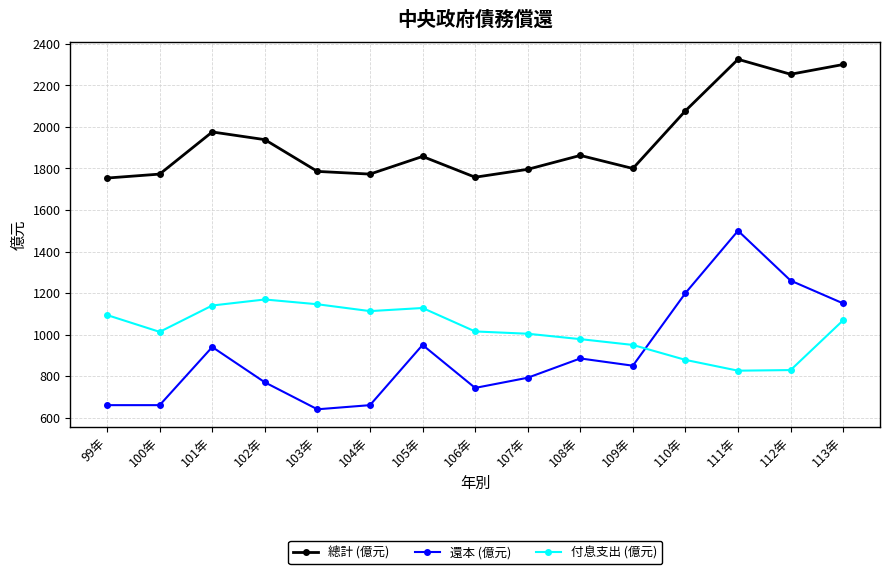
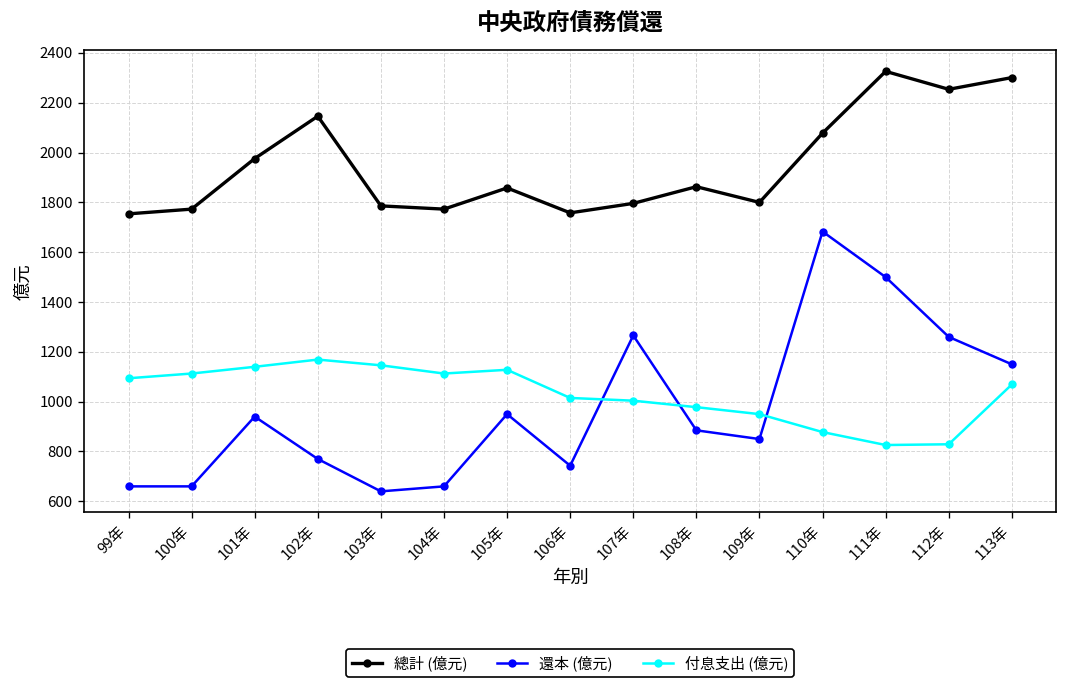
  {
    "總計 (億元)": {
      "99年": 1750,
      "100年": 1770,
      "101年": 1980,
-     "102年": 1940,
+     "102年": 2150,
      "103年": 1790,
      "104年": 1770,
      "105年": 1860,
      "106年": 1760,
      "107年": 1800,
      "108年": 1860,
      "109年": 1800,
      "110年": 2080,
      "111年": 2330,
      "112年": 2250,
      "113年": 2300
    },
    "還本 (億元)": {
      "99年": 660,
      "100年": 660,
      "101年": 940,
      "102年": 770,
      "103年": 640,
      "104年": 660,
      "105年": 950,
      "106年": 740,
-     "107年": 790,
+     "107年": 1270,
      "108年": 890,
      "109年": 850,
-     "110年": 1200,
+     "110年": 1680,
      "111年": 1500,
      "112年": 1260,
      "113年": 1150
    },
    "付息支出 (億元)": {
      "99年": 1090,
-     "100年": 1010,
+     "100年": 1110,
      "101年": 1140,
      "102年": 1170,
      "103年": 1150,
      "104年": 1110,
      "105年": 1130,
      "106年": 1020,
      "107年": 1000,
      "108年": 980,
      "109年": 950,
      "110年": 880,
      "111年": 830,
      "112年": 830,
      "113年": 1070
    }
  }
